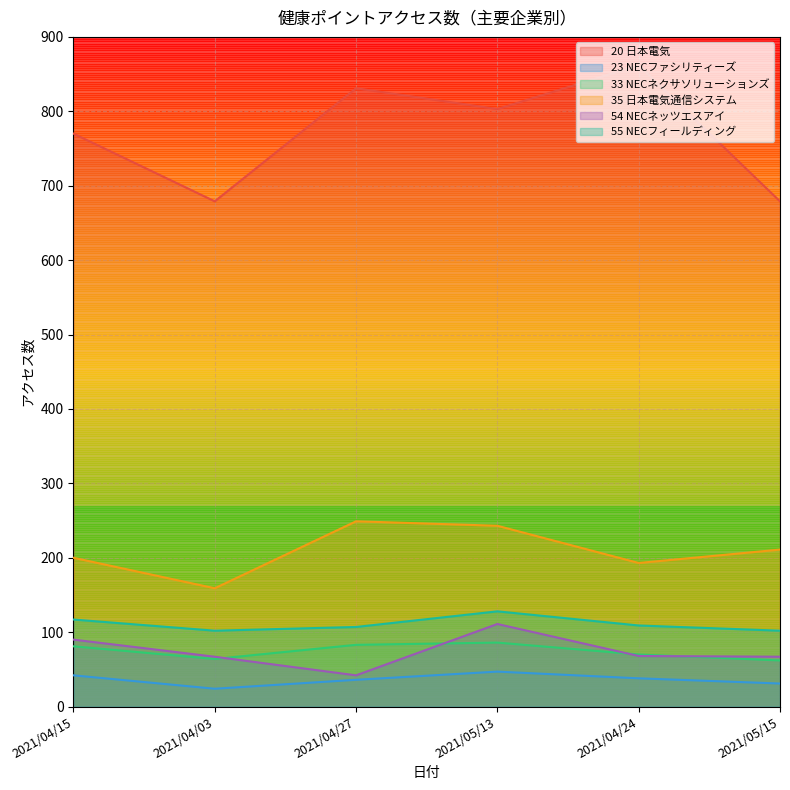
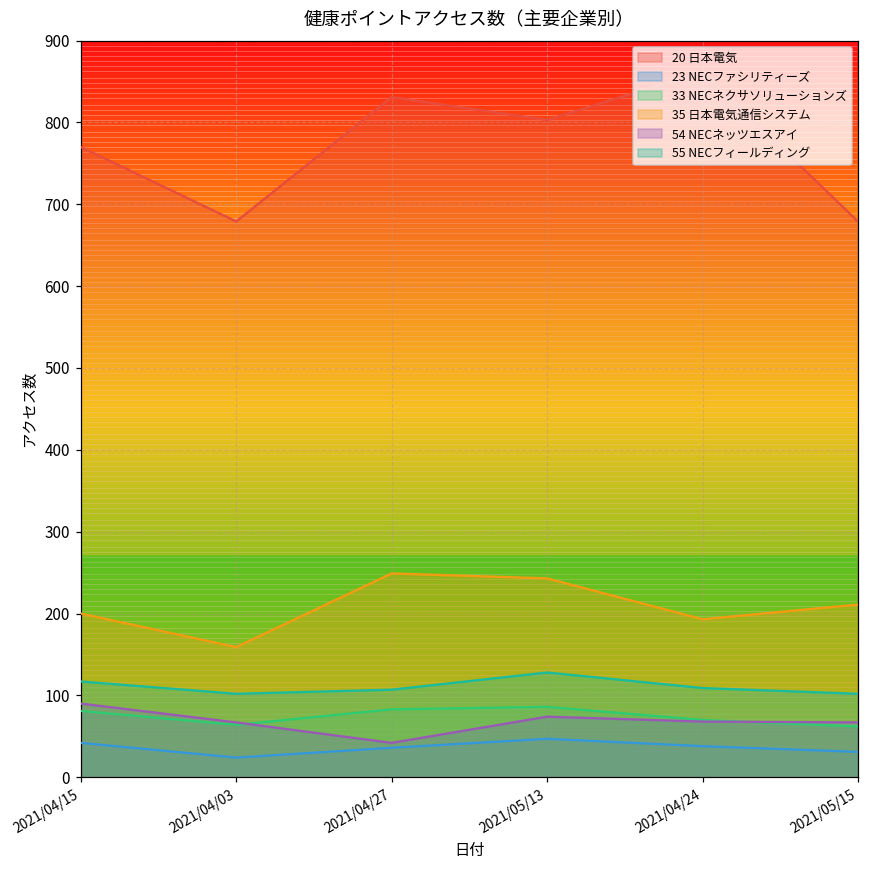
  {
    "54 NECネッツエスアイ": {
      "2021/04/15": 90,
      "2021/04/27": 40,
-     "2021/05/13": 110,
+     "2021/05/13": 70,
      "2021/05/15": 70
    }
  }
